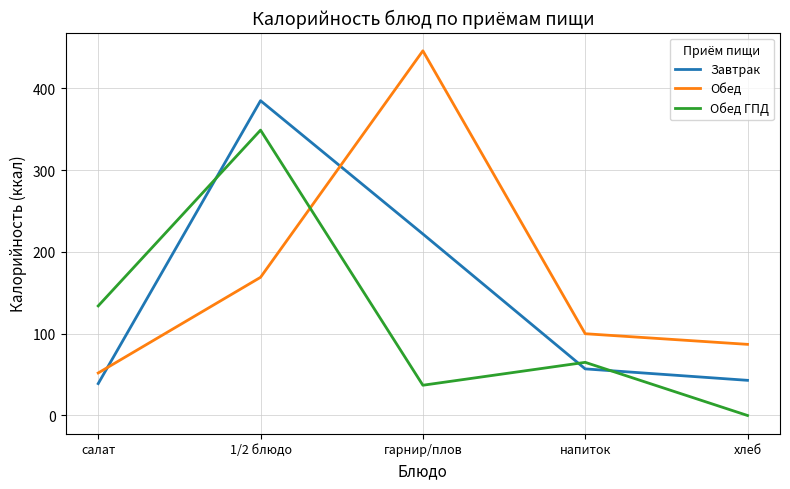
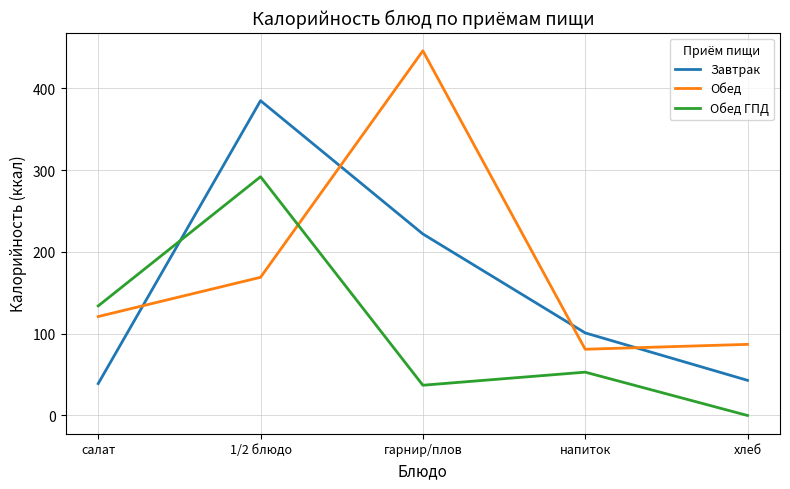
  {
    "Завтрак": {
      "салат": 40,
      "1/2 блюдо": 390,
      "гарнир/плов": 220,
-     "напиток": 60,
+     "напиток": 100,
      "хлеб": 40
    },
    "Обед": {
-     "салат": 50,
+     "салат": 120,
      "1/2 блюдо": 170,
      "гарнир/плов": 450,
-     "напиток": 100,
+     "напиток": 80,
      "хлеб": 90
    },
    "Обед ГПД": {
      "салат": 130,
-     "1/2 блюдо": 350,
+     "1/2 блюдо": 290,
      "гарнир/плов": 40,
-     "напиток": 70,
+     "напиток": 50,
      "хлеб": 0
    }
  }
